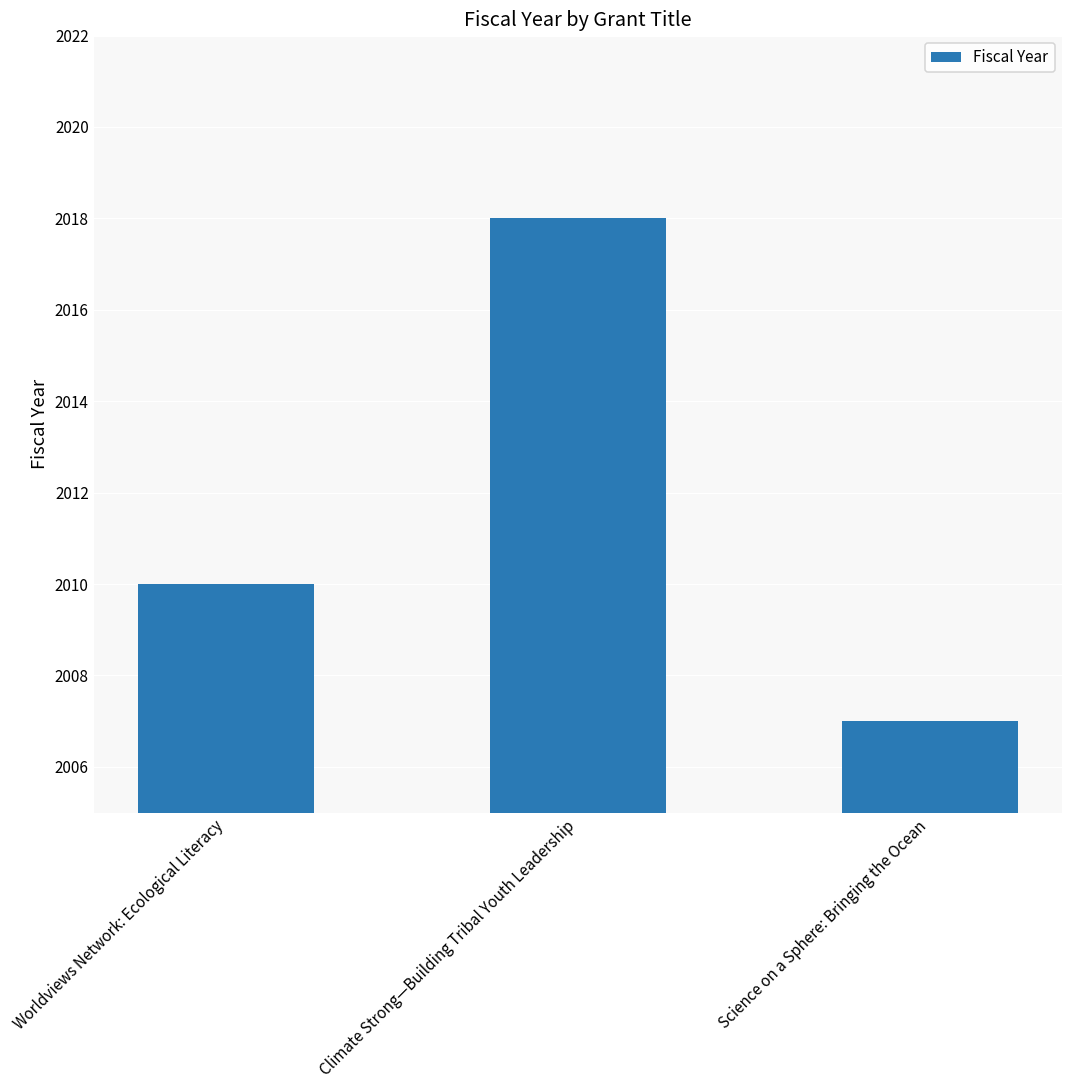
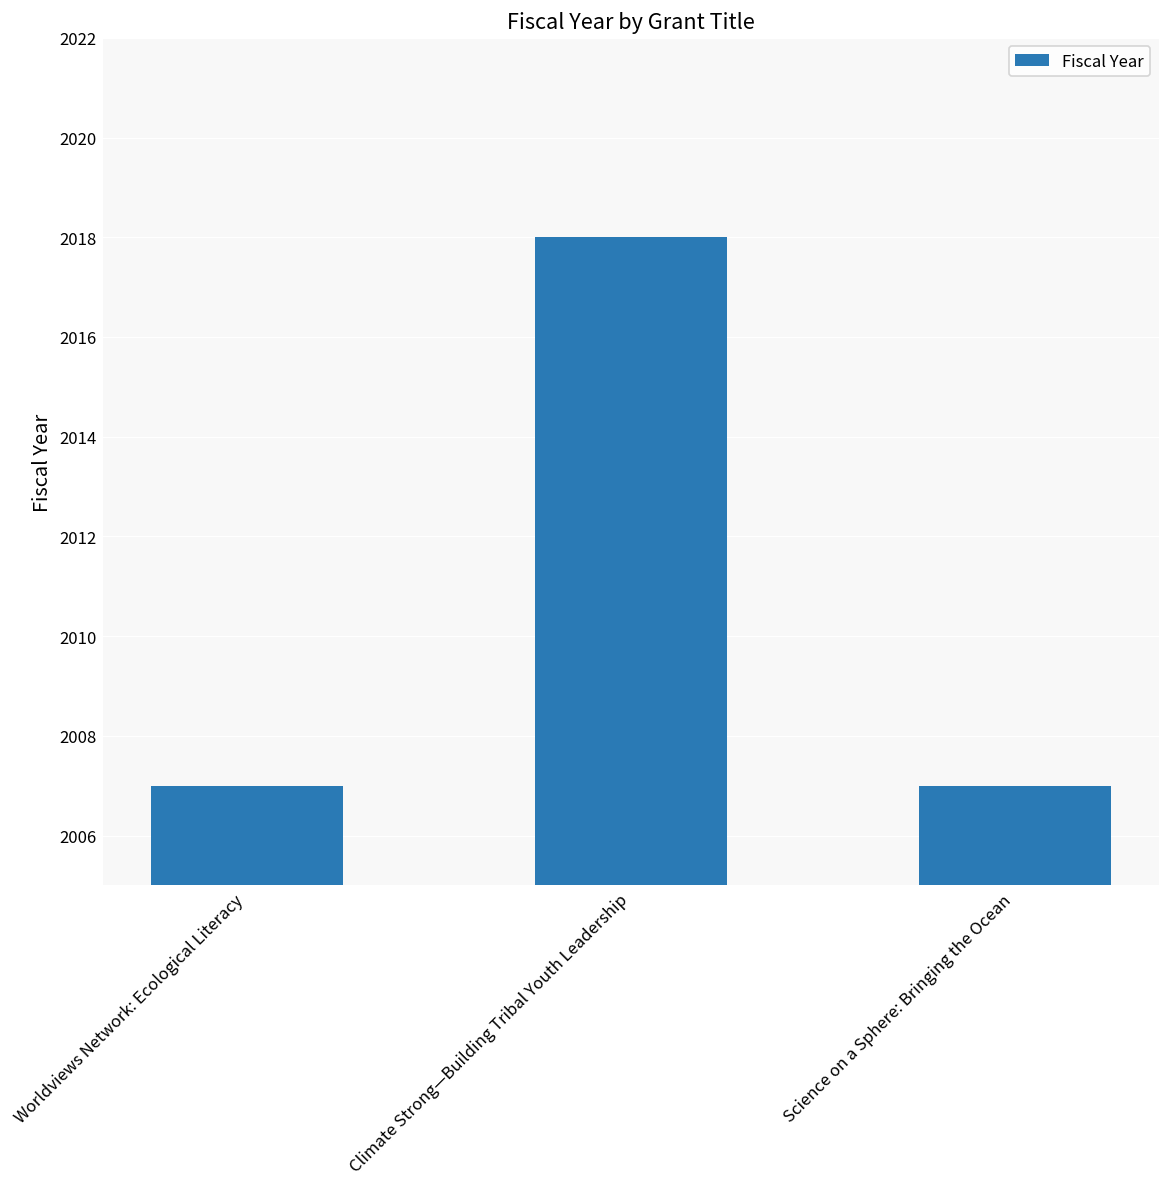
  {
-   "Worldviews Network: Ecological Literacy": 2010,
+   "Worldviews Network: Ecological Literacy": 2007,
    "Climate Strong—Building Tribal Youth Leadership": 2018,
    "Science on a Sphere: Bringing the Ocean": 2007
  }
